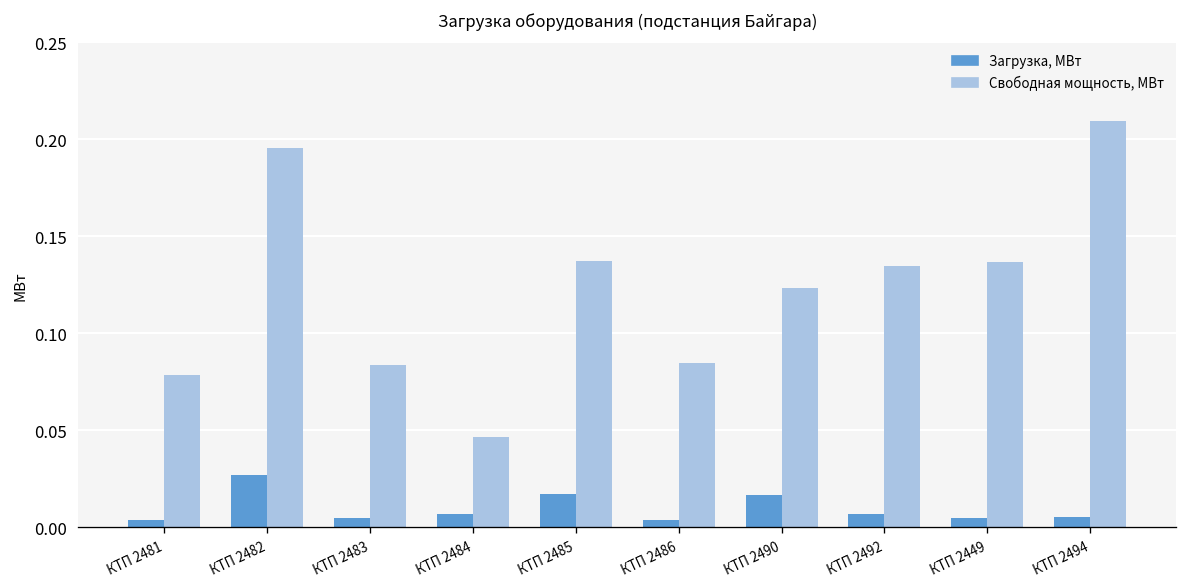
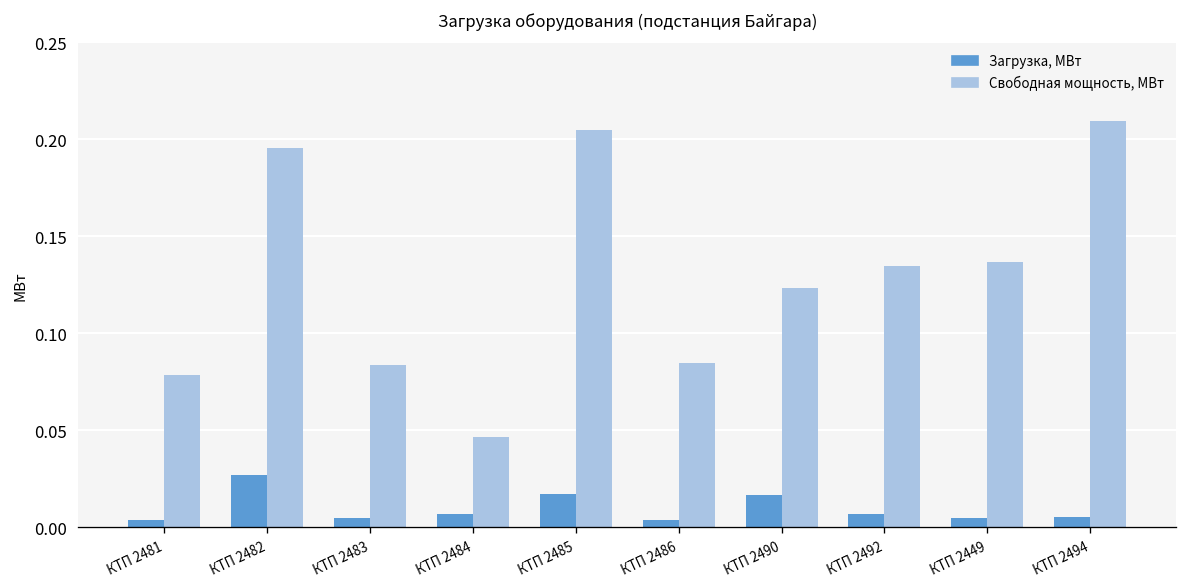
  {
    "Загрузка, МВт": {
      "КТП 2481": 0.004,
      "КТП 2482": 0.027,
      "КТП 2483": 0.005,
      "КТП 2484": 0.007,
      "КТП 2485": 0.017,
      "КТП 2486": 0.004,
      "КТП 2490": 0.017,
      "КТП 2492": 0.007,
      "КТП 2449": 0.005,
      "КТП 2494": 0.005
    },
    "Свободная мощность, МВт": {
      "КТП 2481": 0.079,
      "КТП 2482": 0.195,
      "КТП 2483": 0.084,
      "КТП 2484": 0.046,
-     "КТП 2485": 0.137,
+     "КТП 2485": 0.205,
      "КТП 2486": 0.085,
      "КТП 2490": 0.123,
      "КТП 2492": 0.135,
      "КТП 2449": 0.137,
      "КТП 2494": 0.210
    }
  }
